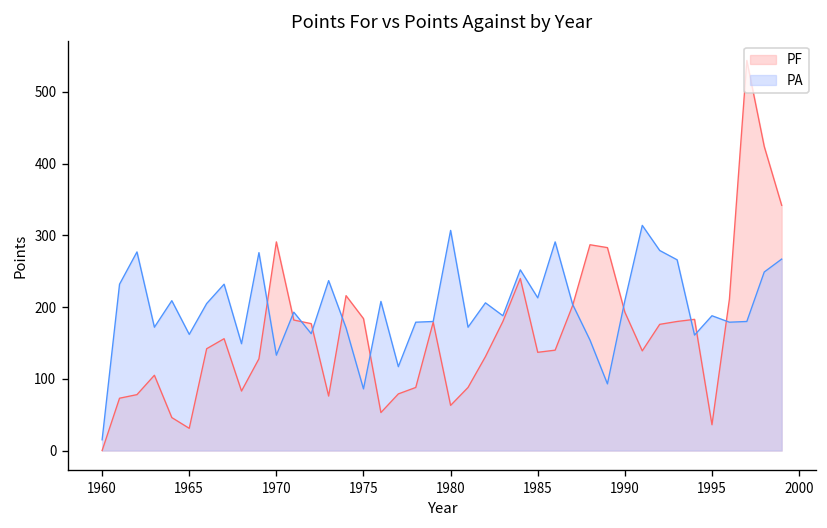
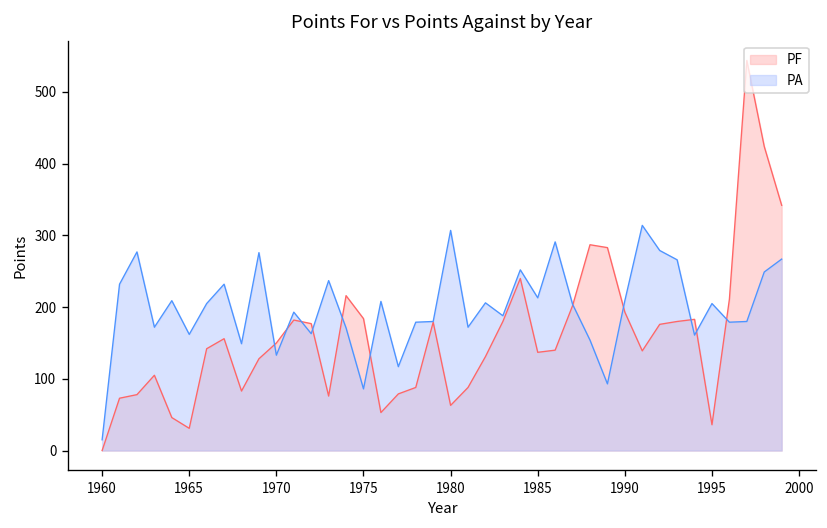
  {
    "PF": {
      "1960": 0,
      "1965": 30,
-     "1970": 290,
+     "1970": 150,
      "1975": 180,
      "1980": 60,
      "1985": 140,
      "1990": 190,
      "1995": 40
    },
    "PA": {
      "1960": 20,
      "1965": 160,
      "1970": 130,
      "1975": 90,
      "1980": 310,
      "1985": 210,
      "1990": 210,
-     "1995": 190
+     "1995": 210
    }
  }
